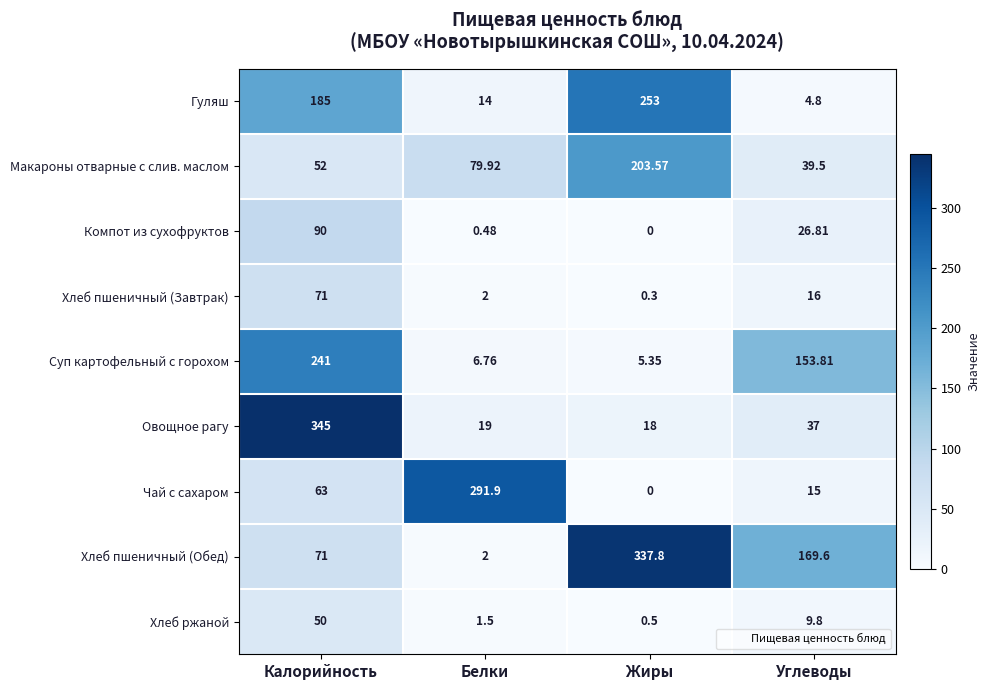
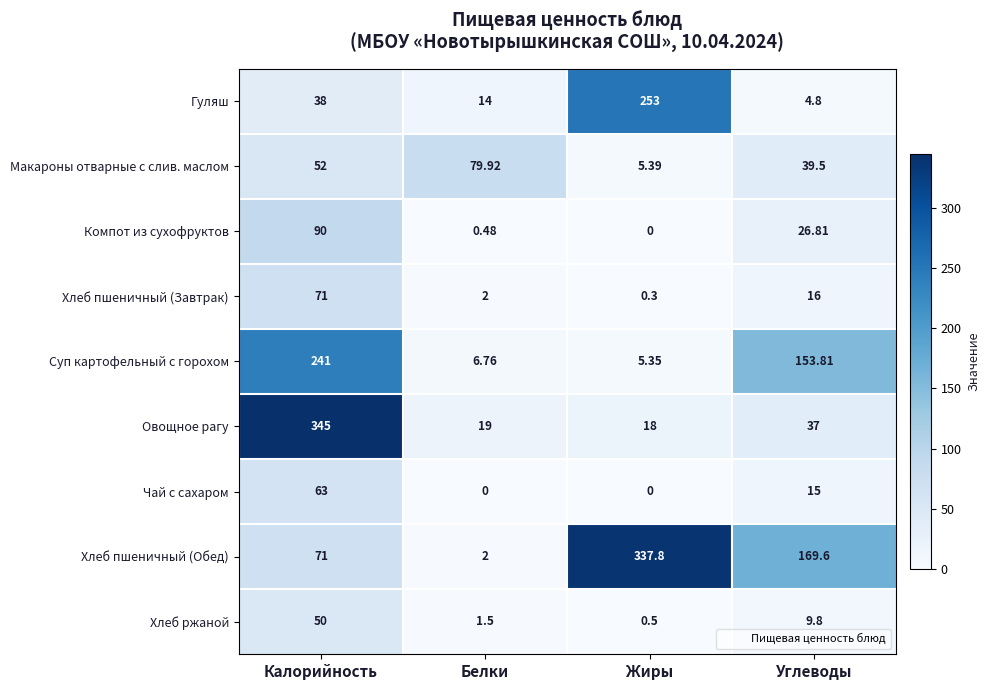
  {
    "Гуляш": {
-     "Калорийность": 185,
+     "Калорийность": 38,
      "Белки": 14,
      "Жиры": 253,
      "Углеводы": 4.8
    },
    "Макароны отварные с слив. маслом": {
      "Калорийность": 52,
      "Белки": 79.92,
-     "Жиры": 203.57,
+     "Жиры": 5.39,
      "Углеводы": 39.5
    },
    "Компот из сухофруктов": {
      "Калорийность": 90,
      "Белки": 0.48,
      "Жиры": 0,
      "Углеводы": 26.81
    },
    "Хлеб пшеничный (Завтрак)": {
      "Калорийность": 71,
      "Белки": 2,
      "Жиры": 0.3,
      "Углеводы": 16
    },
    "Суп картофельный с горохом": {
      "Калорийность": 241,
      "Белки": 6.76,
      "Жиры": 5.35,
      "Углеводы": 153.81
    },
    "Овощное рагу": {
      "Калорийность": 345,
      "Белки": 19,
      "Жиры": 18,
      "Углеводы": 37
    },
    "Чай с сахаром": {
      "Калорийность": 63,
-     "Белки": 291.9,
+     "Белки": 0,
      "Жиры": 0,
      "Углеводы": 15
    },
    "Хлеб пшеничный (Обед)": {
      "Калорийность": 71,
      "Белки": 2,
      "Жиры": 337.8,
      "Углеводы": 169.6
    },
    "Хлеб ржаной": {
      "Калорийность": 50,
      "Белки": 1.5,
      "Жиры": 0.5,
      "Углеводы": 9.8
    }
  }
